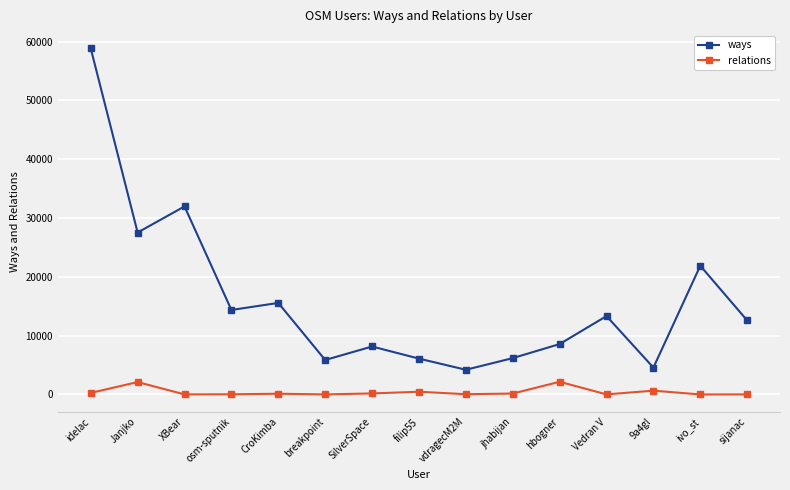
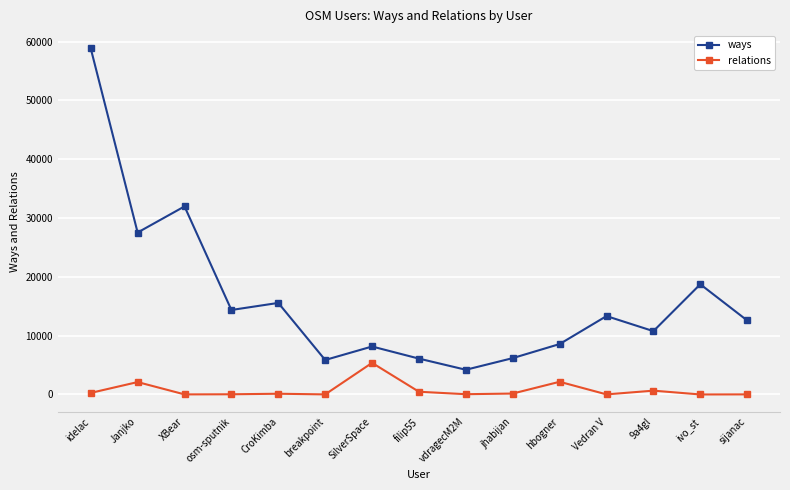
  {
    "ways": {
      "idelac": 59000,
      "Janjko": 28000,
      "XBear": 32000,
      "osm-sputnik": 14000,
      "CroKimba": 16000,
      "breakpoint": 6000,
      "SilverSpace": 8000,
      "filip55": 6000,
      "vdragecM2M": 4000,
      "jhabijan": 6000,
      "hbogner": 9000,
      "Vedran V": 13000,
-     "9a4gl": 5000,
-     "ivo_st": 22000,
+     "9a4gl": 11000,
+     "ivo_st": 19000,
      "sijanac": 13000
    },
    "relations": {
      "idelac": 0,
      "Janjko": 2000,
      "XBear": 0,
      "osm-sputnik": 0,
      "CroKimba": 0,
      "breakpoint": 0,
-     "SilverSpace": 0,
+     "SilverSpace": 5000,
      "filip55": 0,
      "vdragecM2M": 0,
      "jhabijan": 0,
      "hbogner": 2000,
      "Vedran V": 0,
      "9a4gl": 1000,
      "ivo_st": 0,
      "sijanac": 0
    }
  }
